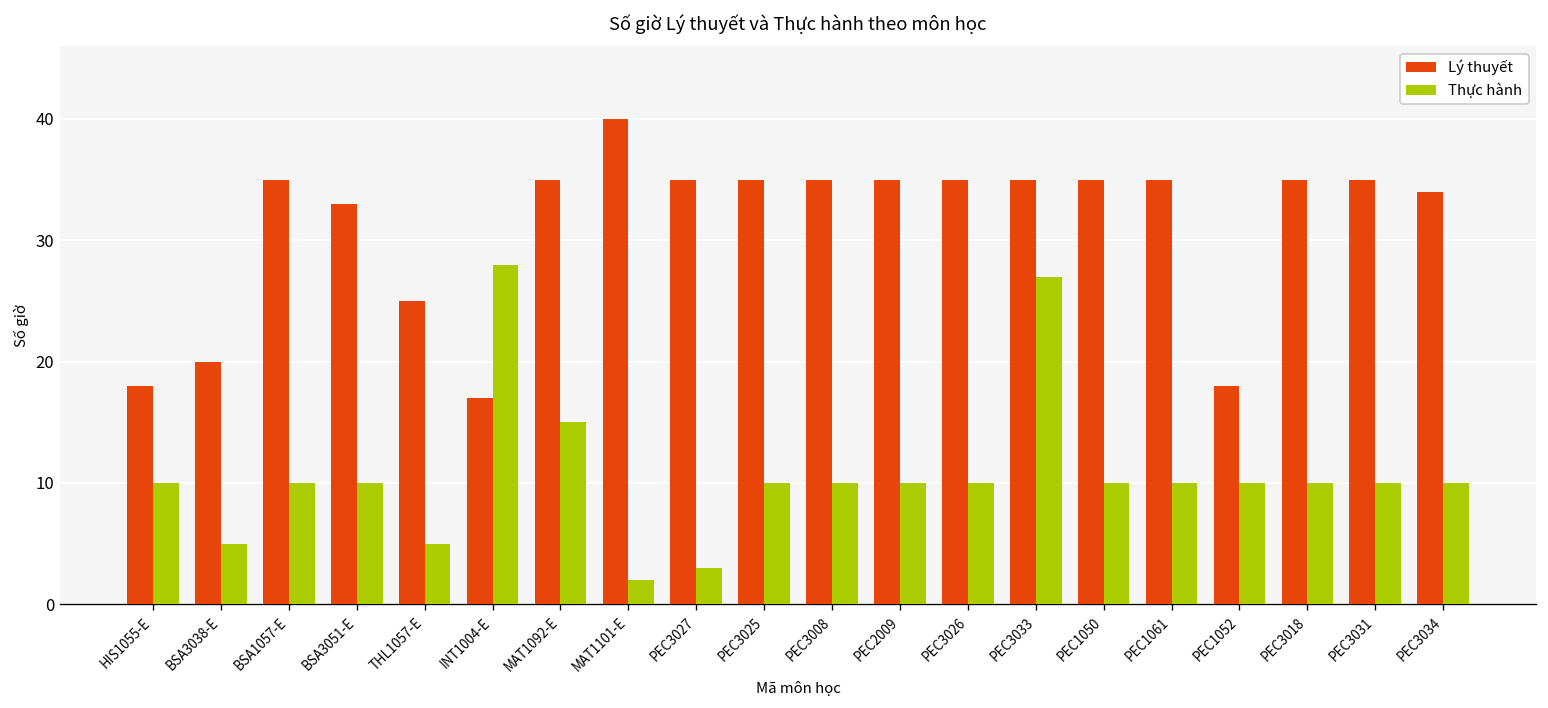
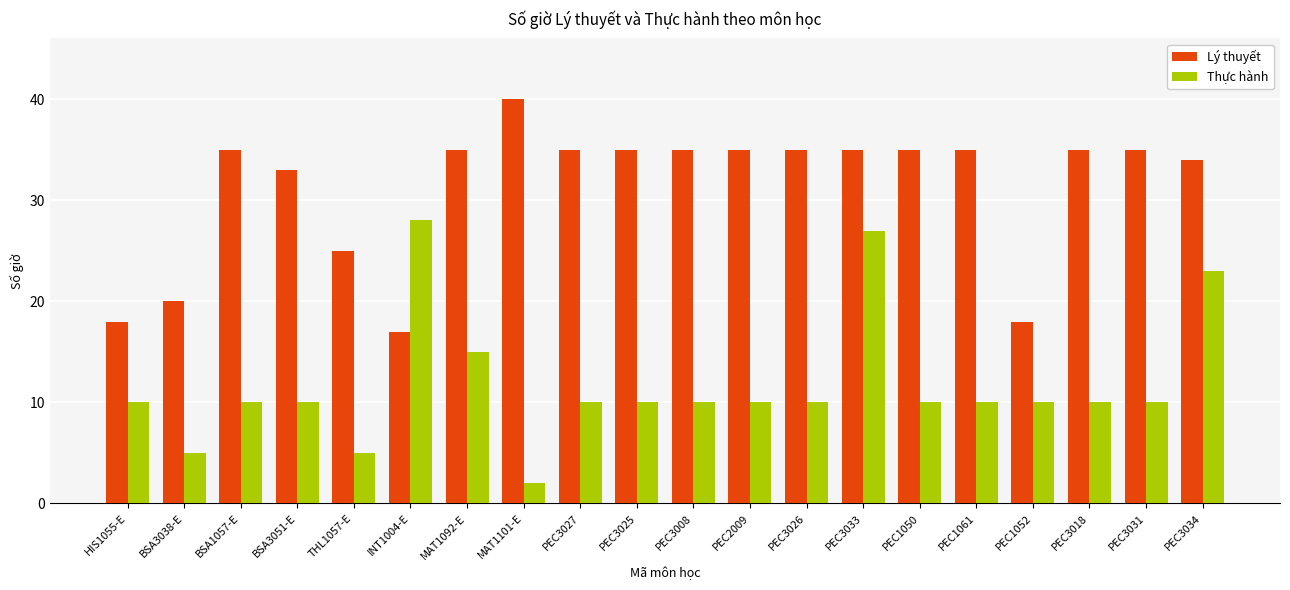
  {
    "Lý thuyết": {
      "HIS1055-E": 18,
      "BSA3038-E": 20,
      "BSA1057-E": 35,
      "BSA3051-E": 33,
      "THL1057-E": 25,
      "INT1004-E": 17,
      "MAT1092-E": 35,
      "MAT1101-E": 40,
      "PEC3027": 35,
      "PEC3025": 35,
      "PEC3008": 35,
      "PEC2009": 35,
      "PEC3026": 35,
      "PEC3033": 35,
      "PEC1050": 35,
      "PEC1061": 35,
      "PEC1052": 18,
      "PEC3018": 35,
      "PEC3031": 35,
      "PEC3034": 34
    },
    "Thực hành": {
      "HIS1055-E": 10,
      "BSA3038-E": 5,
      "BSA1057-E": 10,
      "BSA3051-E": 10,
      "THL1057-E": 5,
      "INT1004-E": 28,
      "MAT1092-E": 15,
      "MAT1101-E": 2,
-     "PEC3027": 3,
+     "PEC3027": 10,
      "PEC3025": 10,
      "PEC3008": 10,
      "PEC2009": 10,
      "PEC3026": 10,
      "PEC3033": 27,
      "PEC1050": 10,
      "PEC1061": 10,
      "PEC1052": 10,
      "PEC3018": 10,
      "PEC3031": 10,
-     "PEC3034": 10
+     "PEC3034": 23
    }
  }
